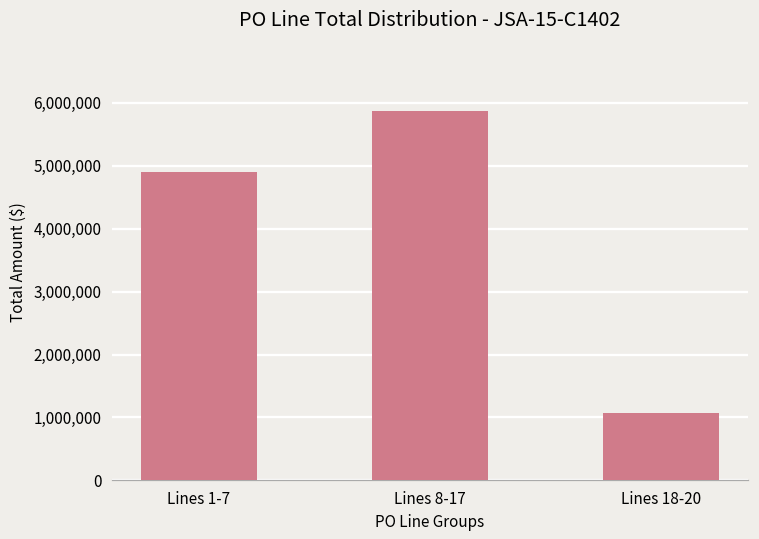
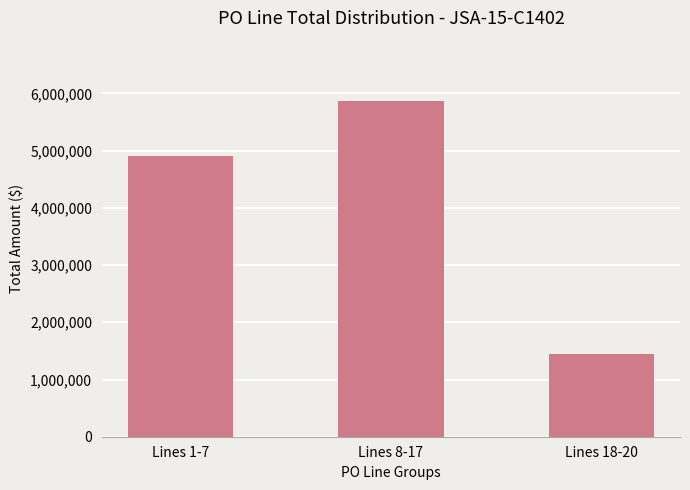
  {
    "Lines 1-7": "4,900,000",
    "Lines 8-17": "5,900,000",
-   "Lines 18-20": "1,100,000"
+   "Lines 18-20": "1,500,000"
  }
